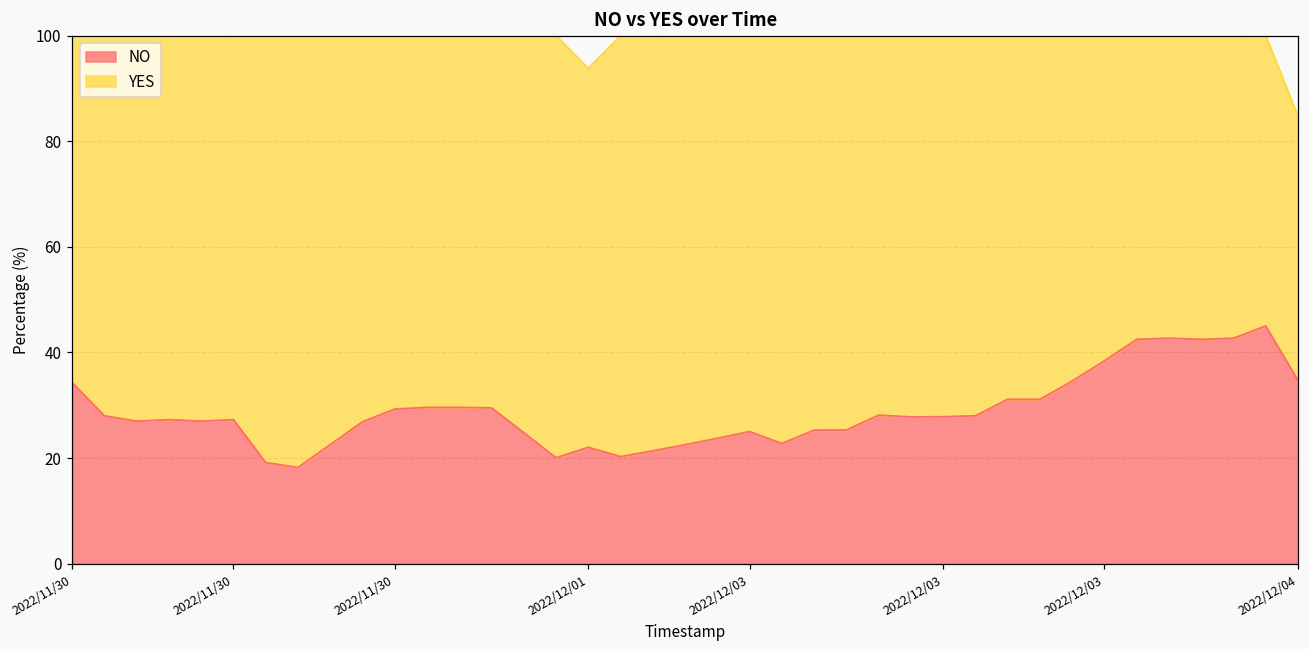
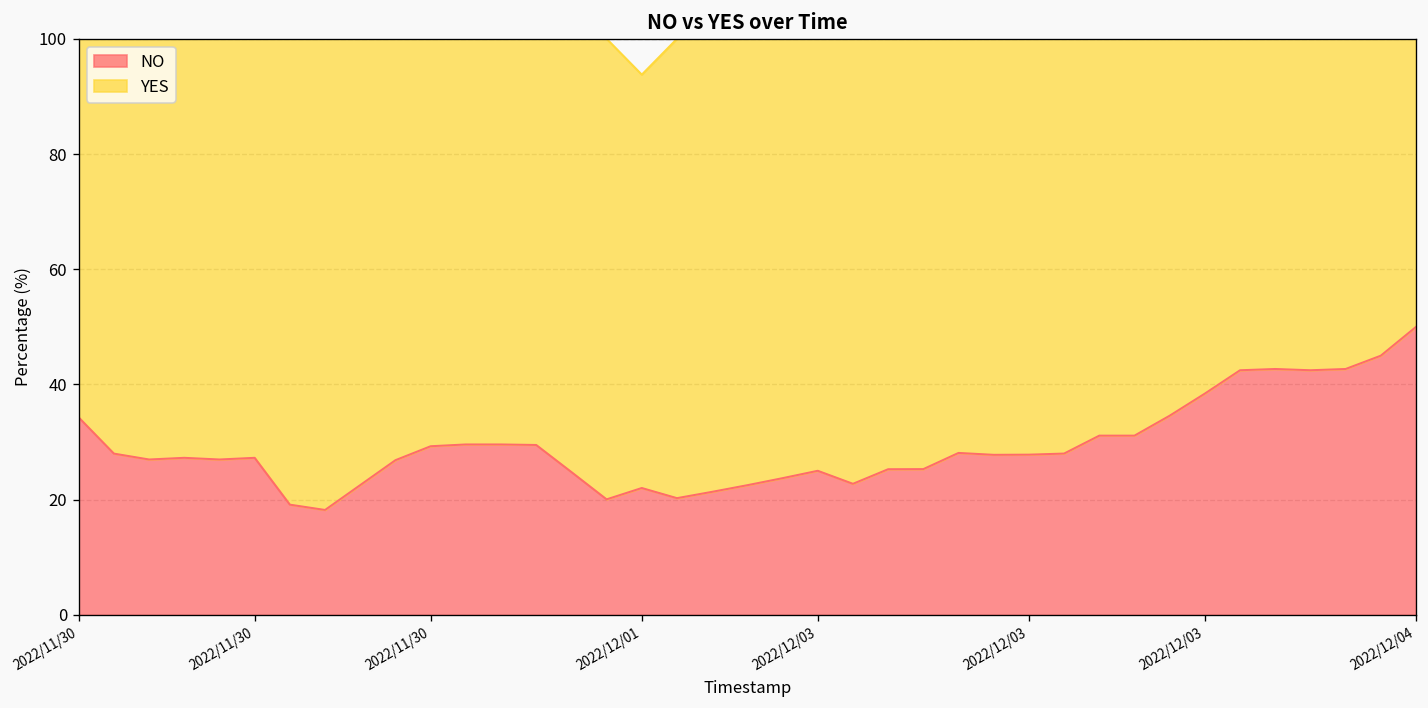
  {
    "NO": {
      "2022/12/01": 22,
-     "2022/12/04": 35
+     "2022/12/04": 50
    },
    "YES": {
      "2022/12/01": 72,
      "2022/12/04": 50
    }
  }
